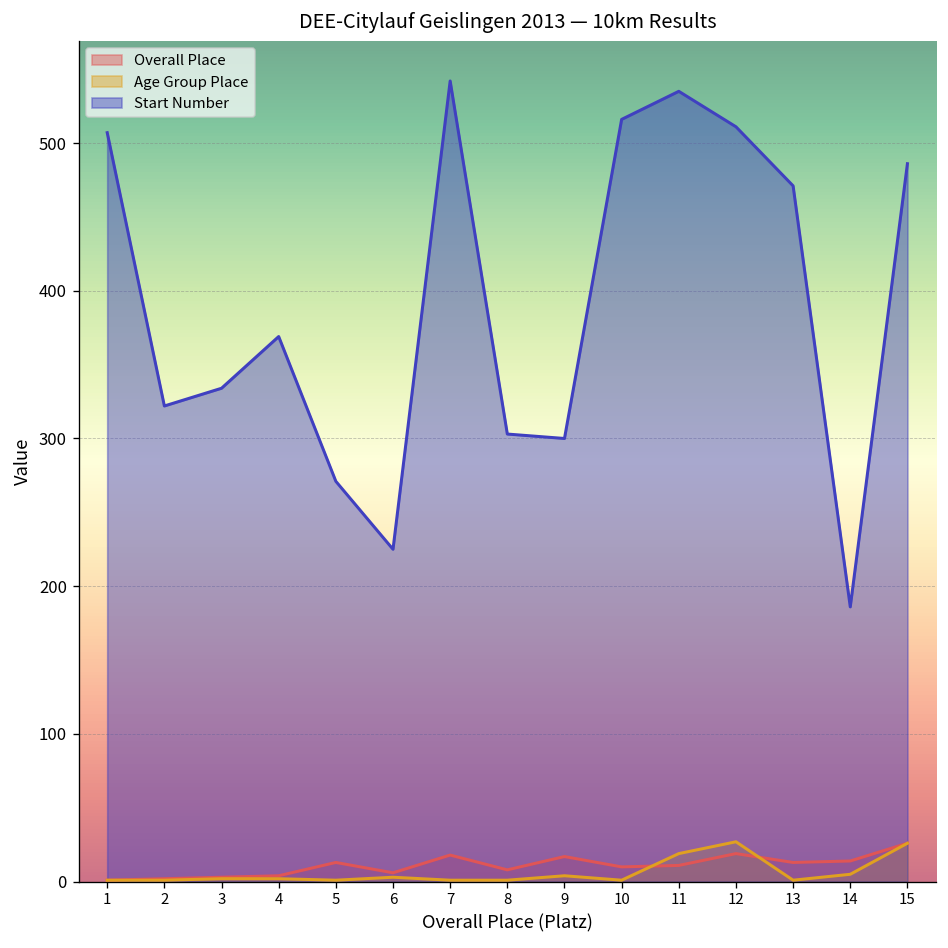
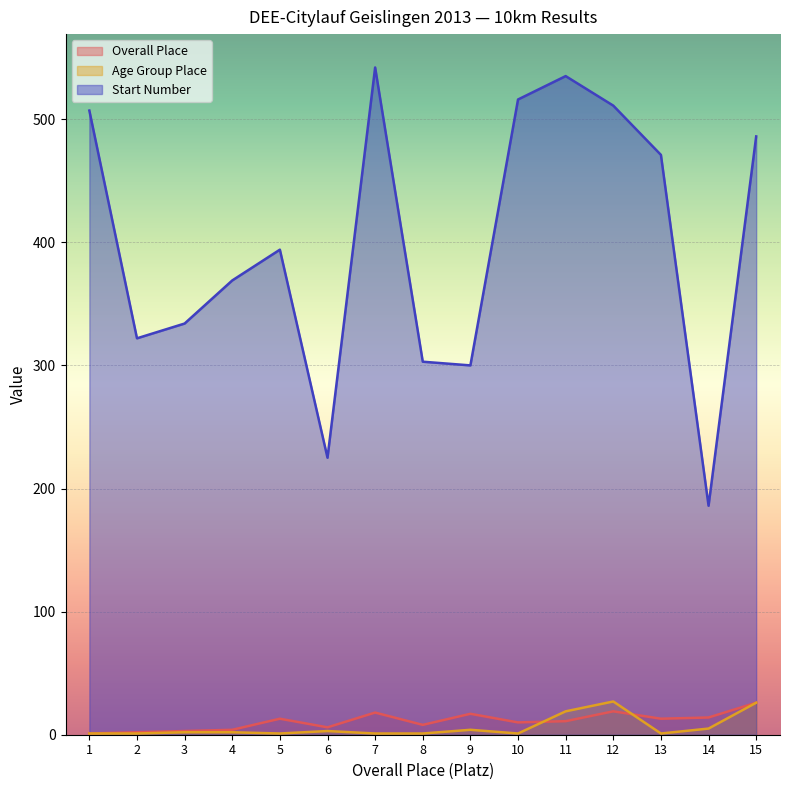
  {
    "Overall Place": {
      "5": 13,
      "6": 6,
      "7": 18,
      "8": 8,
      "9": 17,
      "10": 10,
      "11": 11,
      "12": 19,
      "13": 13,
      "14": 14
    },
    "Age Group Place": {
      "5": 1,
      "6": 3,
      "7": 1,
      "8": 1,
      "9": 4,
      "10": 1,
      "11": 19,
      "12": 27,
      "13": 1,
      "14": 5
    },
    "Start Number": {
      "1": 507,
      "2": 322,
      "3": 334,
      "4": 369,
-     "5": 271,
+     "5": 394,
      "6": 225,
      "7": 542,
      "8": 303,
      "9": 300,
      "10": 516,
      "11": 535,
      "12": 511,
      "13": 471,
      "14": 186,
      "15": 486
    }
  }
